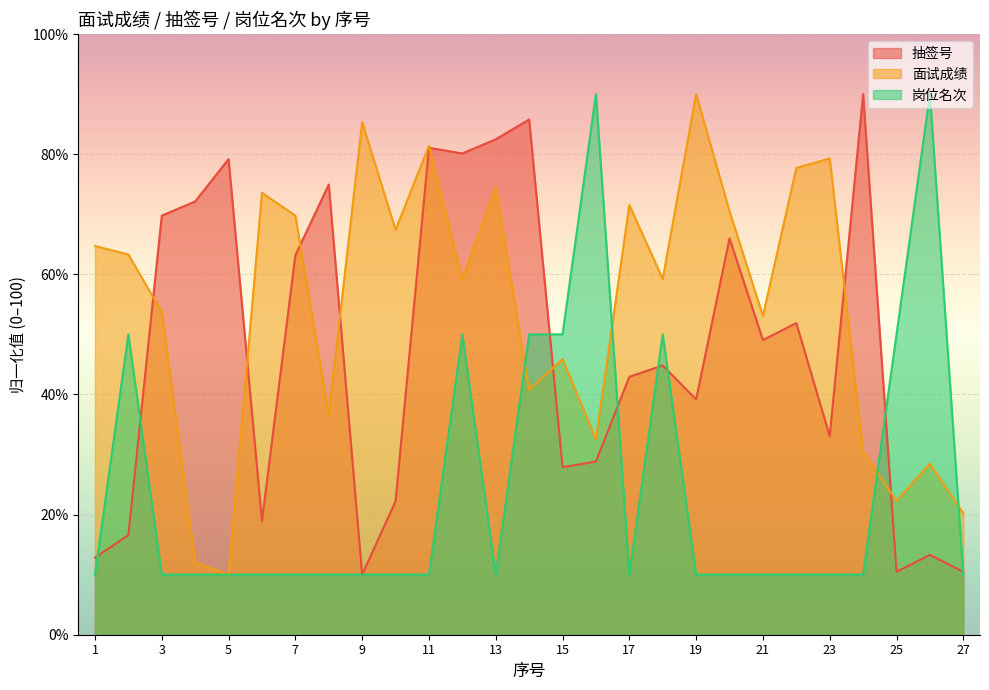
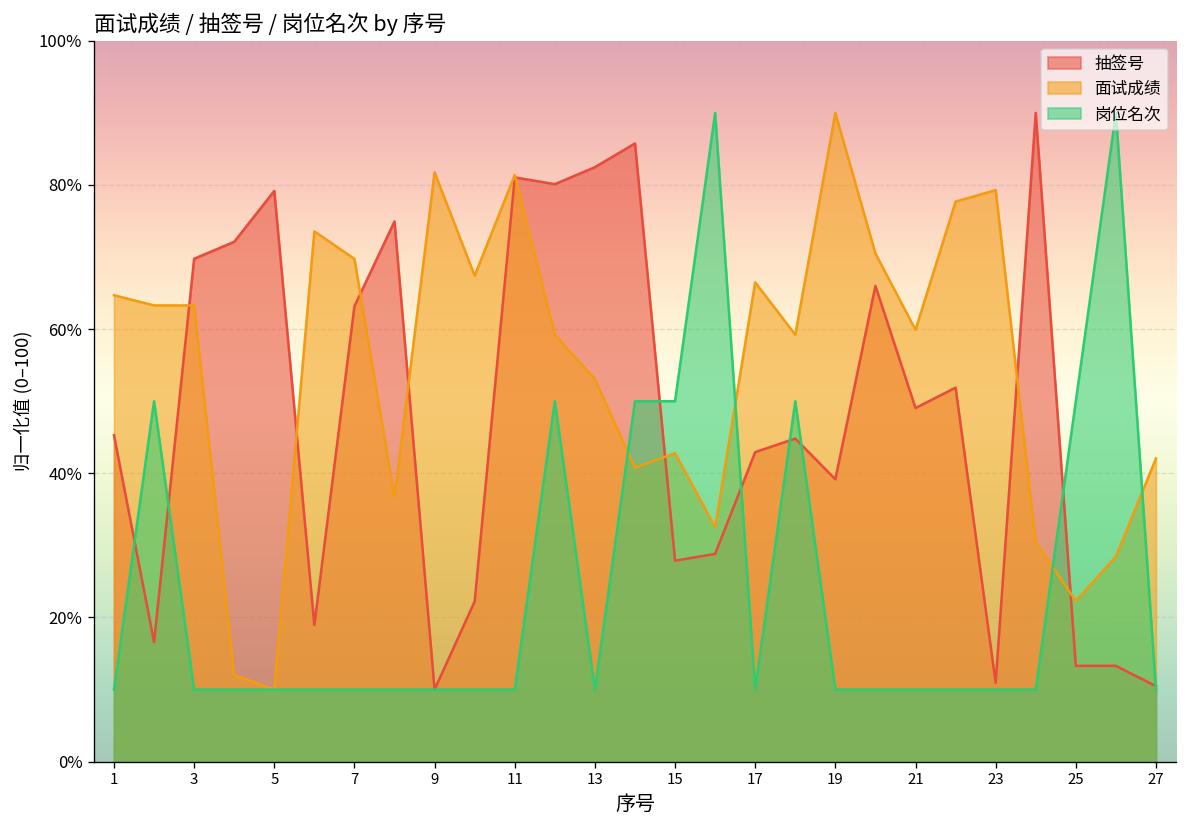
  {
    "抽签号": {
-     "1": "13%",
+     "1": "45%",
      "3": "70%",
      "5": "79%",
      "7": "63%",
      "13": "82%",
      "15": "28%",
      "17": "43%",
      "19": "39%",
      "21": "49%",
-     "23": "33%",
-     "25": "10%",
+     "23": "11%",
+     "25": "13%",
      "27": "10%"
    },
    "面试成绩": {
      "1": "65%",
-     "3": "54%",
+     "3": "63%",
      "7": "70%",
-     "9": "85%",
-     "13": "74%",
-     "15": "46%",
-     "17": "72%",
+     "9": "82%",
+     "13": "53%",
+     "15": "43%",
+     "17": "66%",
      "19": "90%",
-     "21": "53%",
+     "21": "60%",
      "23": "79%",
      "25": "22%",
-     "27": "20%"
+     "27": "42%"
    },
    "岗位名次": {
      "1": "10%",
      "3": "10%",
      "7": "10%",
      "11": "10%",
      "13": "10%",
      "15": "50%",
      "17": "10%",
      "19": "10%",
      "21": "10%",
      "23": "10%",
      "25": "50%",
      "27": "10%"
    }
  }
